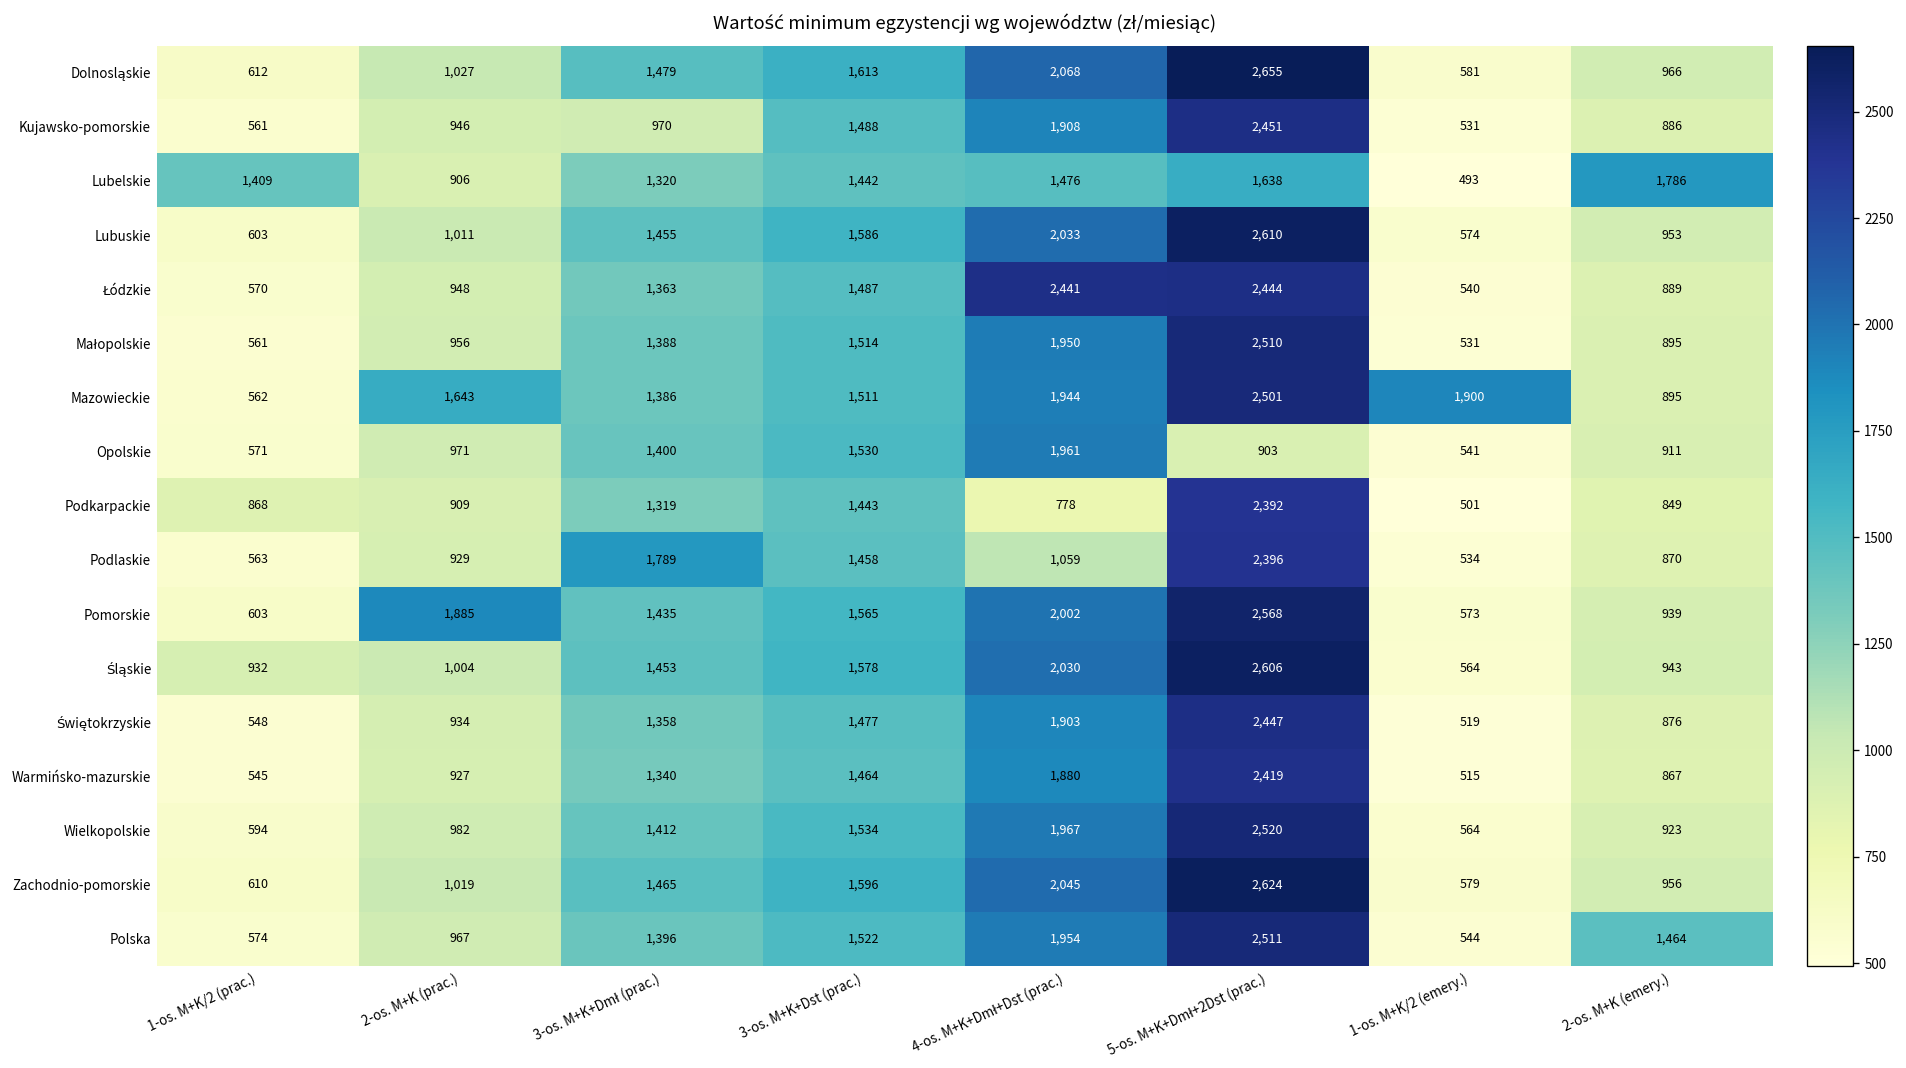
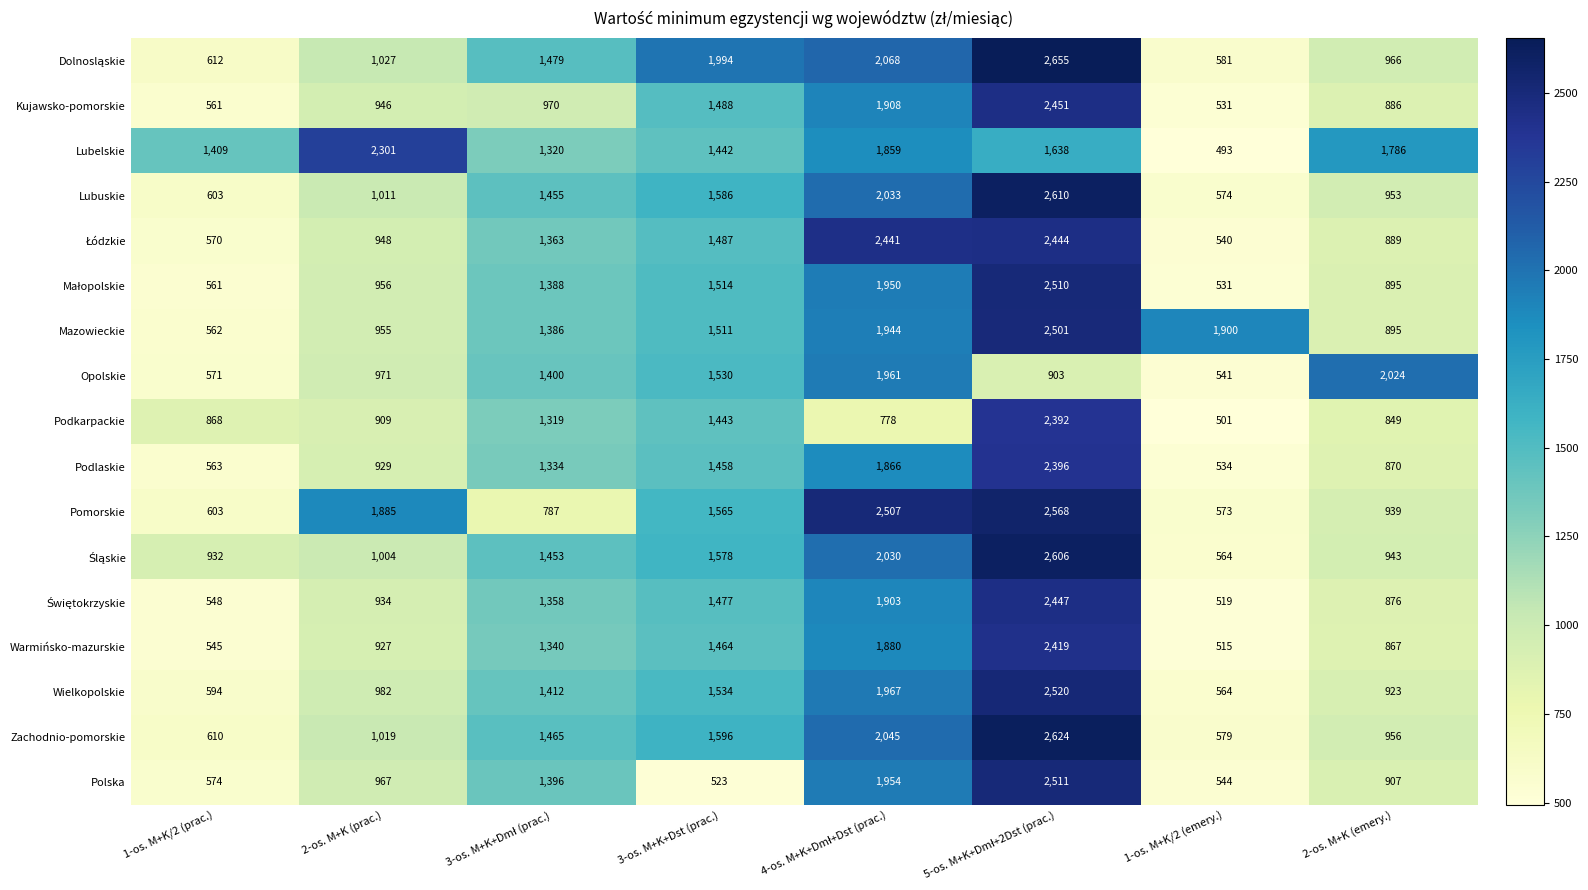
  {
    "Dolnosląskie": {
      "1-os. M+K/2 (prac.)": "612",
      "2-os. M+K (prac.)": "1,027",
      "3-os. M+K+Dmł (prac.)": "1,479",
-     "3-os. M+K+Dst (prac.)": "1,613",
+     "3-os. M+K+Dst (prac.)": "1,994",
      "4-os. M+K+Dmł+Dst (prac.)": "2,068",
      "5-os. M+K+Dmł+2Dst (prac.)": "2,655",
      "1-os. M+K/2 (emery.)": "581",
      "2-os. M+K (emery.)": "966"
    },
    "Kujawsko-pomorskie": {
      "1-os. M+K/2 (prac.)": "561",
      "2-os. M+K (prac.)": "946",
      "3-os. M+K+Dmł (prac.)": "970",
      "3-os. M+K+Dst (prac.)": "1,488",
      "4-os. M+K+Dmł+Dst (prac.)": "1,908",
      "5-os. M+K+Dmł+2Dst (prac.)": "2,451",
      "1-os. M+K/2 (emery.)": "531",
      "2-os. M+K (emery.)": "886"
    },
    "Lubelskie": {
      "1-os. M+K/2 (prac.)": "1,409",
-     "2-os. M+K (prac.)": "906",
+     "2-os. M+K (prac.)": "2,301",
      "3-os. M+K+Dmł (prac.)": "1,320",
      "3-os. M+K+Dst (prac.)": "1,442",
-     "4-os. M+K+Dmł+Dst (prac.)": "1,476",
+     "4-os. M+K+Dmł+Dst (prac.)": "1,859",
      "5-os. M+K+Dmł+2Dst (prac.)": "1,638",
      "1-os. M+K/2 (emery.)": "493",
      "2-os. M+K (emery.)": "1,786"
    },
    "Lubuskie": {
      "1-os. M+K/2 (prac.)": "603",
      "2-os. M+K (prac.)": "1,011",
      "3-os. M+K+Dmł (prac.)": "1,455",
      "3-os. M+K+Dst (prac.)": "1,586",
      "4-os. M+K+Dmł+Dst (prac.)": "2,033",
      "5-os. M+K+Dmł+2Dst (prac.)": "2,610",
      "1-os. M+K/2 (emery.)": "574",
      "2-os. M+K (emery.)": "953"
    },
    "Łódzkie": {
      "1-os. M+K/2 (prac.)": "570",
      "2-os. M+K (prac.)": "948",
      "3-os. M+K+Dmł (prac.)": "1,363",
      "3-os. M+K+Dst (prac.)": "1,487",
      "4-os. M+K+Dmł+Dst (prac.)": "2,441",
      "5-os. M+K+Dmł+2Dst (prac.)": "2,444",
      "1-os. M+K/2 (emery.)": "540",
      "2-os. M+K (emery.)": "889"
    },
    "Małopolskie": {
      "1-os. M+K/2 (prac.)": "561",
      "2-os. M+K (prac.)": "956",
      "3-os. M+K+Dmł (prac.)": "1,388",
      "3-os. M+K+Dst (prac.)": "1,514",
      "4-os. M+K+Dmł+Dst (prac.)": "1,950",
      "5-os. M+K+Dmł+2Dst (prac.)": "2,510",
      "1-os. M+K/2 (emery.)": "531",
      "2-os. M+K (emery.)": "895"
    },
    "Mazowieckie": {
      "1-os. M+K/2 (prac.)": "562",
-     "2-os. M+K (prac.)": "1,643",
+     "2-os. M+K (prac.)": "955",
      "3-os. M+K+Dmł (prac.)": "1,386",
      "3-os. M+K+Dst (prac.)": "1,511",
      "4-os. M+K+Dmł+Dst (prac.)": "1,944",
      "5-os. M+K+Dmł+2Dst (prac.)": "2,501",
      "1-os. M+K/2 (emery.)": "1,900",
      "2-os. M+K (emery.)": "895"
    },
    "Opolskie": {
      "1-os. M+K/2 (prac.)": "571",
      "2-os. M+K (prac.)": "971",
      "3-os. M+K+Dmł (prac.)": "1,400",
      "3-os. M+K+Dst (prac.)": "1,530",
      "4-os. M+K+Dmł+Dst (prac.)": "1,961",
      "5-os. M+K+Dmł+2Dst (prac.)": "903",
      "1-os. M+K/2 (emery.)": "541",
-     "2-os. M+K (emery.)": "911"
+     "2-os. M+K (emery.)": "2,024"
    },
    "Podkarpackie": {
      "1-os. M+K/2 (prac.)": "868",
      "2-os. M+K (prac.)": "909",
      "3-os. M+K+Dmł (prac.)": "1,319",
      "3-os. M+K+Dst (prac.)": "1,443",
      "4-os. M+K+Dmł+Dst (prac.)": "778",
      "5-os. M+K+Dmł+2Dst (prac.)": "2,392",
      "1-os. M+K/2 (emery.)": "501",
      "2-os. M+K (emery.)": "849"
    },
    "Podlaskie": {
      "1-os. M+K/2 (prac.)": "563",
      "2-os. M+K (prac.)": "929",
-     "3-os. M+K+Dmł (prac.)": "1,789",
+     "3-os. M+K+Dmł (prac.)": "1,334",
      "3-os. M+K+Dst (prac.)": "1,458",
-     "4-os. M+K+Dmł+Dst (prac.)": "1,059",
+     "4-os. M+K+Dmł+Dst (prac.)": "1,866",
      "5-os. M+K+Dmł+2Dst (prac.)": "2,396",
      "1-os. M+K/2 (emery.)": "534",
      "2-os. M+K (emery.)": "870"
    },
    "Pomorskie": {
      "1-os. M+K/2 (prac.)": "603",
      "2-os. M+K (prac.)": "1,885",
-     "3-os. M+K+Dmł (prac.)": "1,435",
+     "3-os. M+K+Dmł (prac.)": "787",
      "3-os. M+K+Dst (prac.)": "1,565",
-     "4-os. M+K+Dmł+Dst (prac.)": "2,002",
+     "4-os. M+K+Dmł+Dst (prac.)": "2,507",
      "5-os. M+K+Dmł+2Dst (prac.)": "2,568",
      "1-os. M+K/2 (emery.)": "573",
      "2-os. M+K (emery.)": "939"
    },
    "Śląskie": {
      "1-os. M+K/2 (prac.)": "932",
      "2-os. M+K (prac.)": "1,004",
      "3-os. M+K+Dmł (prac.)": "1,453",
      "3-os. M+K+Dst (prac.)": "1,578",
      "4-os. M+K+Dmł+Dst (prac.)": "2,030",
      "5-os. M+K+Dmł+2Dst (prac.)": "2,606",
      "1-os. M+K/2 (emery.)": "564",
      "2-os. M+K (emery.)": "943"
    },
    "Świętokrzyskie": {
      "1-os. M+K/2 (prac.)": "548",
      "2-os. M+K (prac.)": "934",
      "3-os. M+K+Dmł (prac.)": "1,358",
      "3-os. M+K+Dst (prac.)": "1,477",
      "4-os. M+K+Dmł+Dst (prac.)": "1,903",
      "5-os. M+K+Dmł+2Dst (prac.)": "2,447",
      "1-os. M+K/2 (emery.)": "519",
      "2-os. M+K (emery.)": "876"
    },
    "Warmińsko-mazurskie": {
      "1-os. M+K/2 (prac.)": "545",
      "2-os. M+K (prac.)": "927",
      "3-os. M+K+Dmł (prac.)": "1,340",
      "3-os. M+K+Dst (prac.)": "1,464",
      "4-os. M+K+Dmł+Dst (prac.)": "1,880",
      "5-os. M+K+Dmł+2Dst (prac.)": "2,419",
      "1-os. M+K/2 (emery.)": "515",
      "2-os. M+K (emery.)": "867"
    },
    "Wielkopolskie": {
      "1-os. M+K/2 (prac.)": "594",
      "2-os. M+K (prac.)": "982",
      "3-os. M+K+Dmł (prac.)": "1,412",
      "3-os. M+K+Dst (prac.)": "1,534",
      "4-os. M+K+Dmł+Dst (prac.)": "1,967",
      "5-os. M+K+Dmł+2Dst (prac.)": "2,520",
      "1-os. M+K/2 (emery.)": "564",
      "2-os. M+K (emery.)": "923"
    },
    "Zachodnio-pomorskie": {
      "1-os. M+K/2 (prac.)": "610",
      "2-os. M+K (prac.)": "1,019",
      "3-os. M+K+Dmł (prac.)": "1,465",
      "3-os. M+K+Dst (prac.)": "1,596",
      "4-os. M+K+Dmł+Dst (prac.)": "2,045",
      "5-os. M+K+Dmł+2Dst (prac.)": "2,624",
      "1-os. M+K/2 (emery.)": "579",
      "2-os. M+K (emery.)": "956"
    },
    "Polska": {
      "1-os. M+K/2 (prac.)": "574",
      "2-os. M+K (prac.)": "967",
      "3-os. M+K+Dmł (prac.)": "1,396",
-     "3-os. M+K+Dst (prac.)": "1,522",
+     "3-os. M+K+Dst (prac.)": "523",
      "4-os. M+K+Dmł+Dst (prac.)": "1,954",
      "5-os. M+K+Dmł+2Dst (prac.)": "2,511",
      "1-os. M+K/2 (emery.)": "544",
-     "2-os. M+K (emery.)": "1,464"
+     "2-os. M+K (emery.)": "907"
    }
  }
